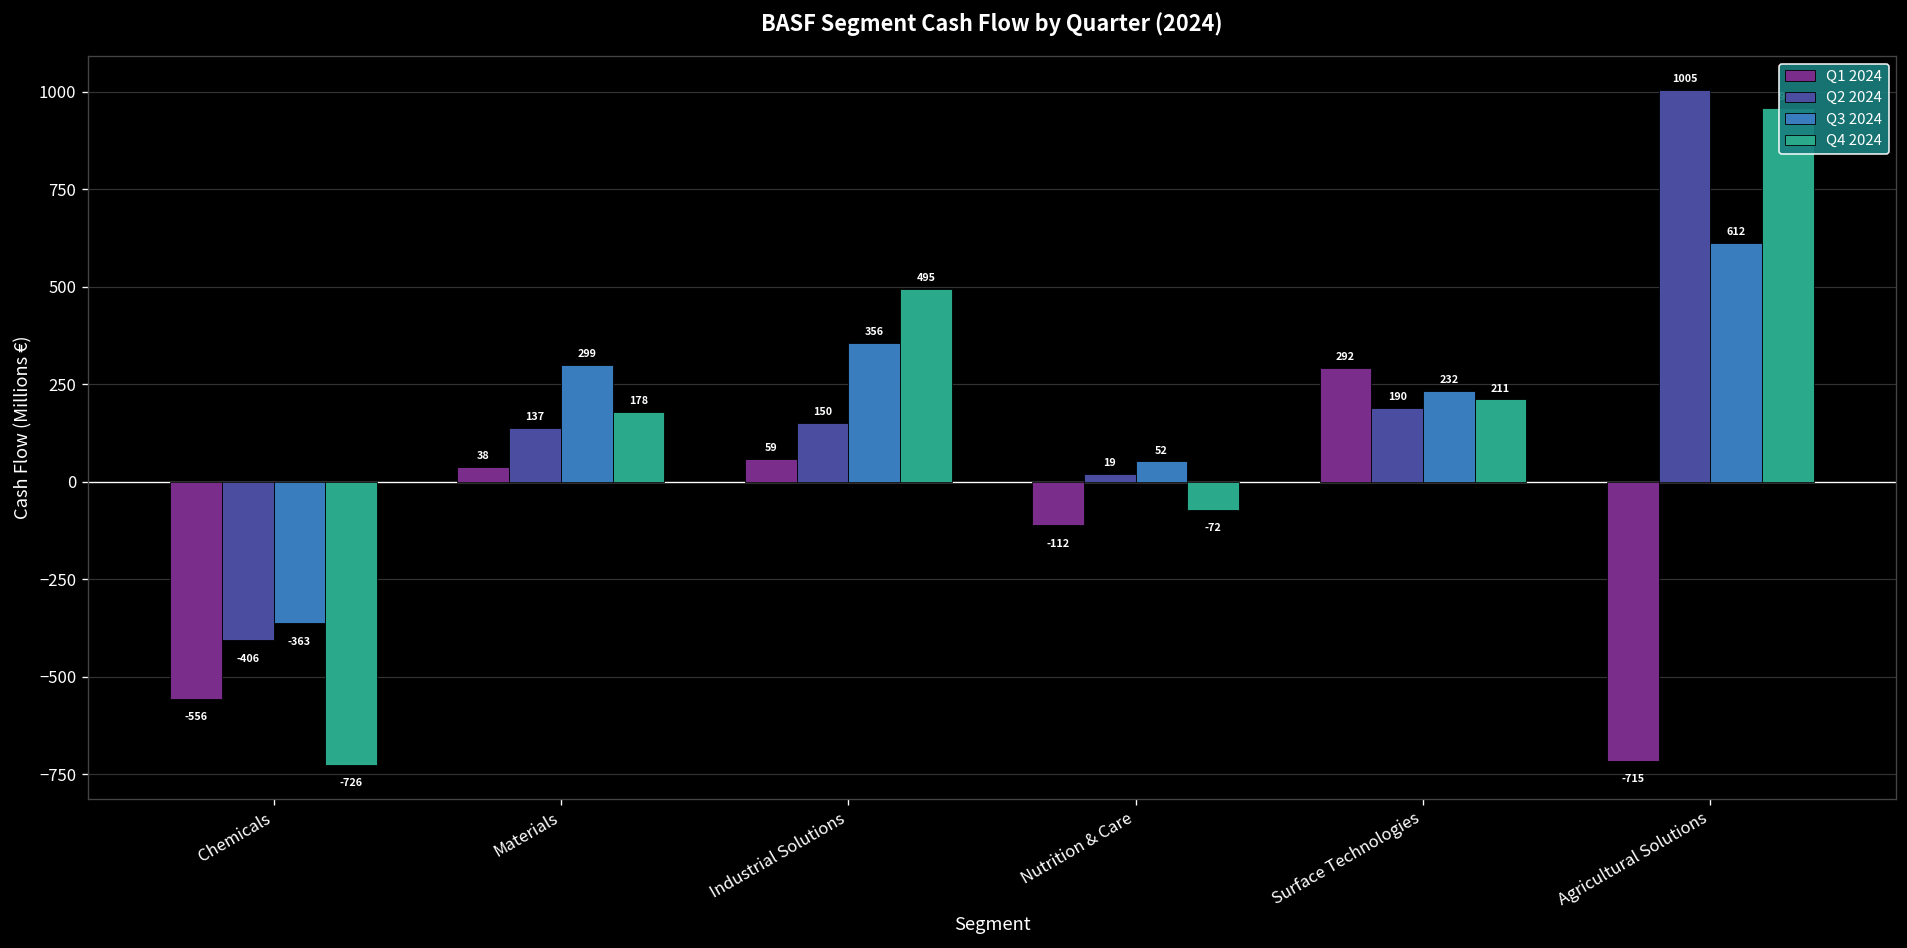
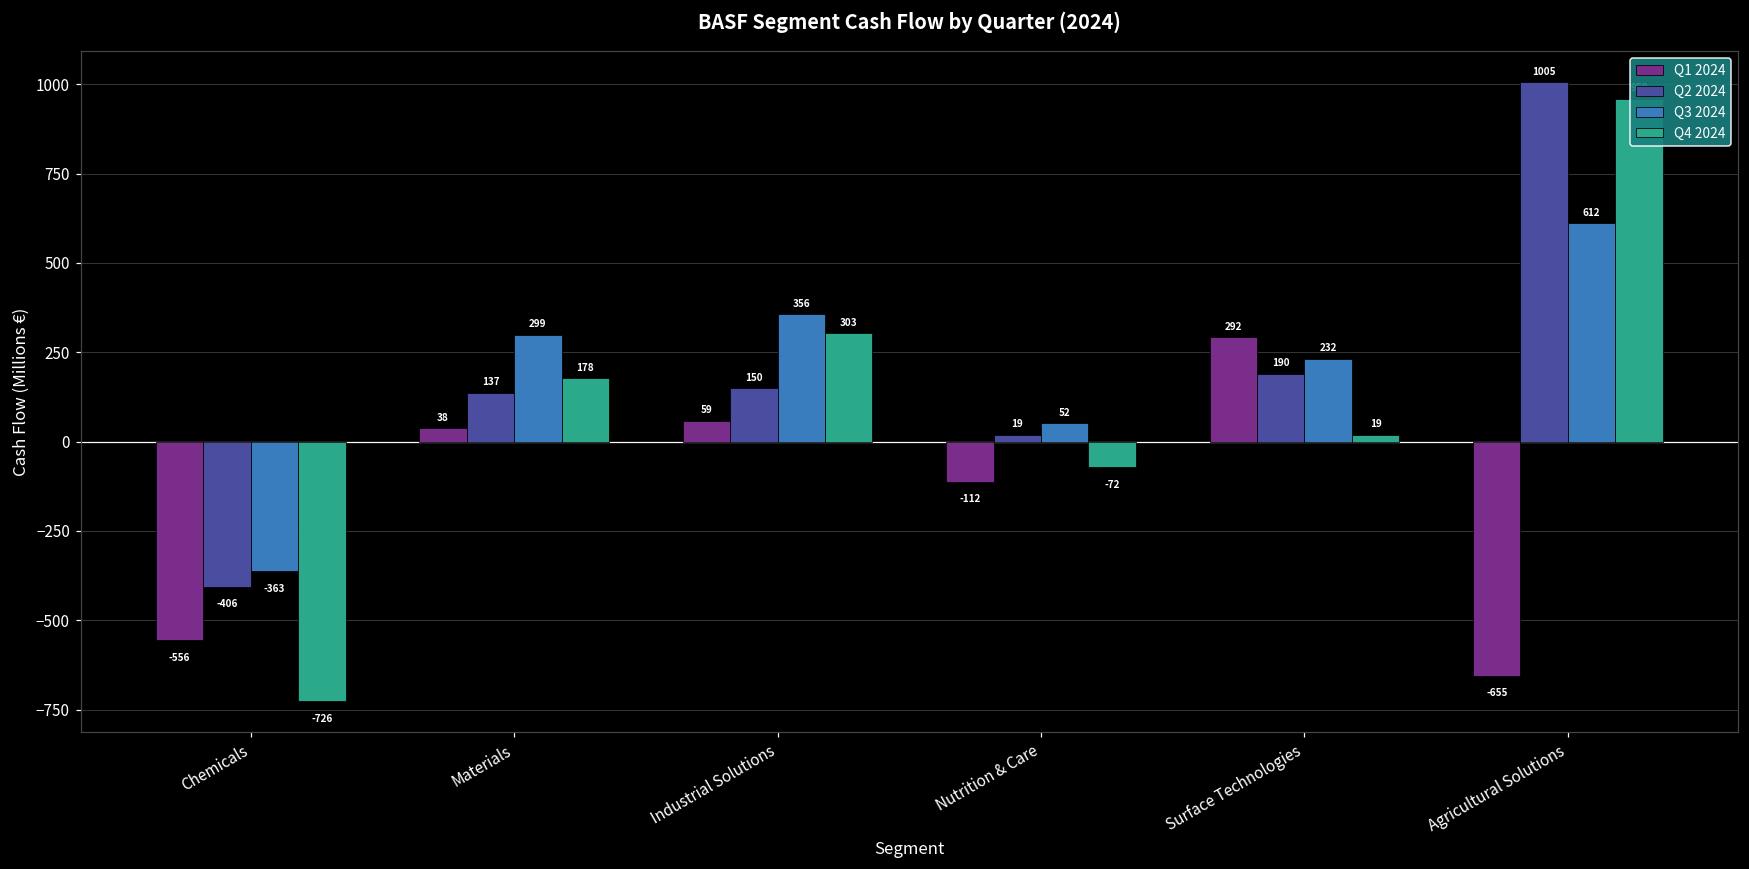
  {
    "Q1 2024": {
      "Chemicals": -556,
      "Materials": 38,
      "Industrial Solutions": 59,
      "Nutrition & Care": -112,
      "Surface Technologies": 292,
-     "Agricultural Solutions": -715
+     "Agricultural Solutions": -655
    },
    "Q4 2024": {
      "Chemicals": -726,
      "Materials": 178,
-     "Industrial Solutions": 495,
+     "Industrial Solutions": 303,
      "Nutrition & Care": -72,
-     "Surface Technologies": 211
+     "Surface Technologies": 19
    }
  }
